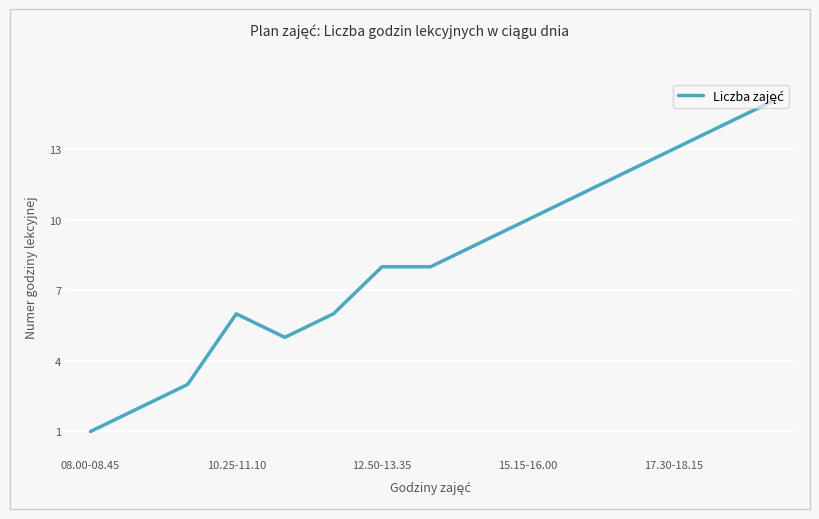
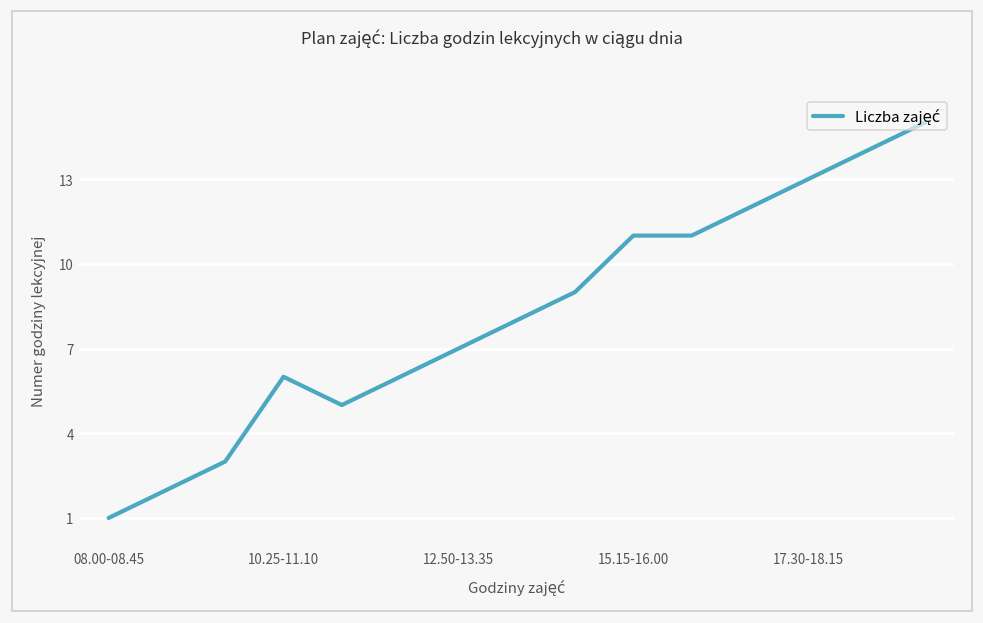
  {
    "08.00-08.45": 1,
    "10.25-11.10": 6,
-   "12.50-13.35": 8,
-   "15.15-16.00": 10,
+   "12.50-13.35": 7,
+   "15.15-16.00": 11,
    "17.30-18.15": 13
  }
